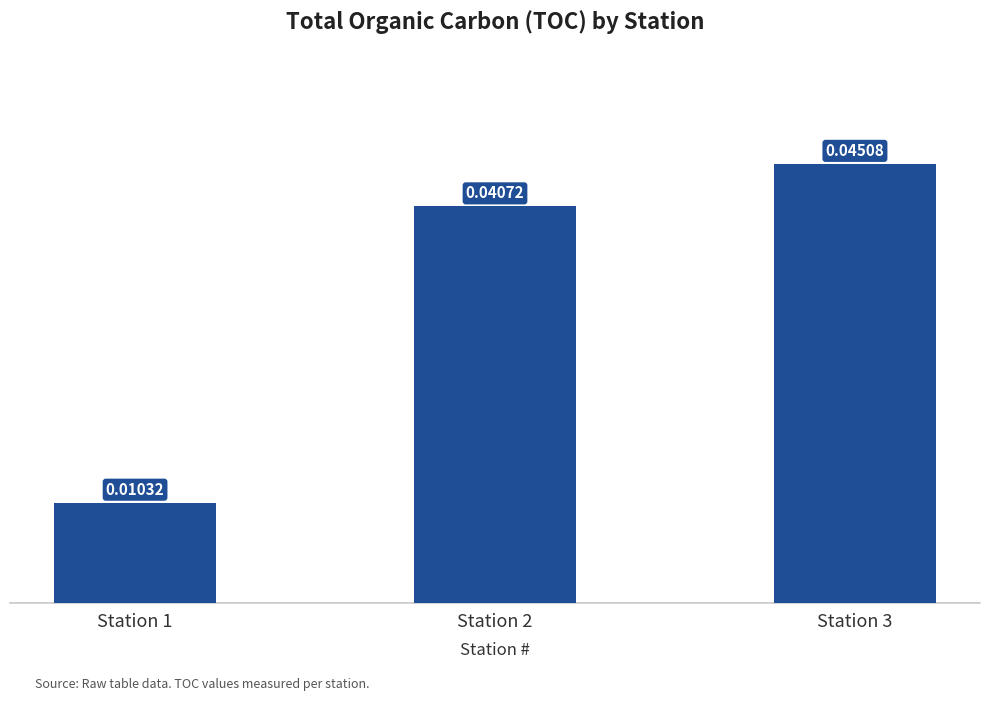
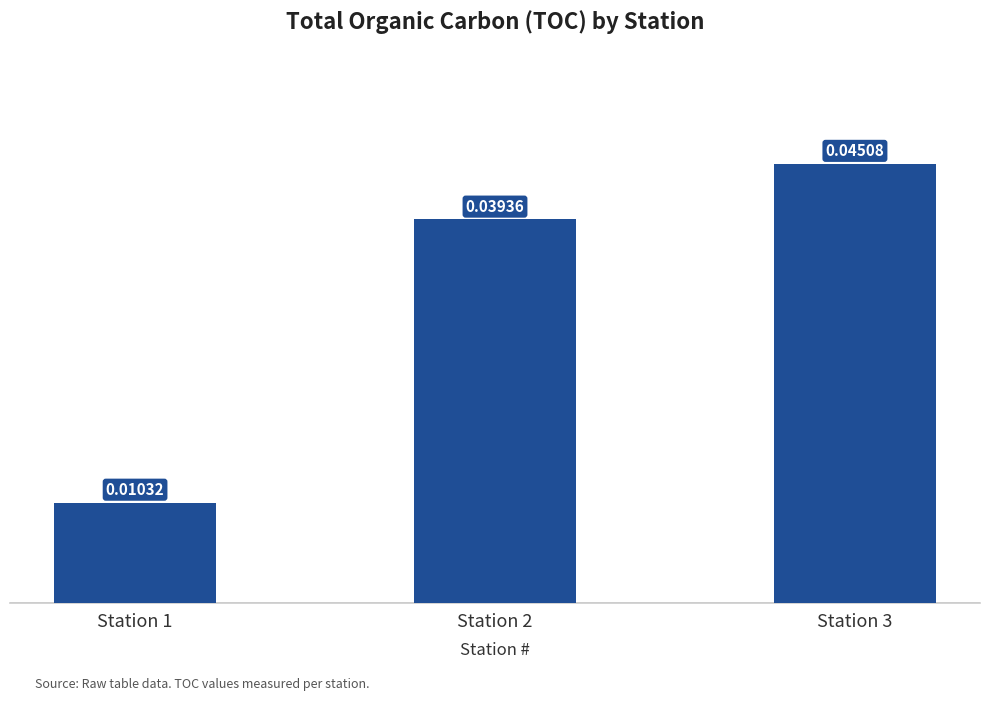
  {
-   "Station 2": 0.04072
+   "Station 2": 0.03936
  }
